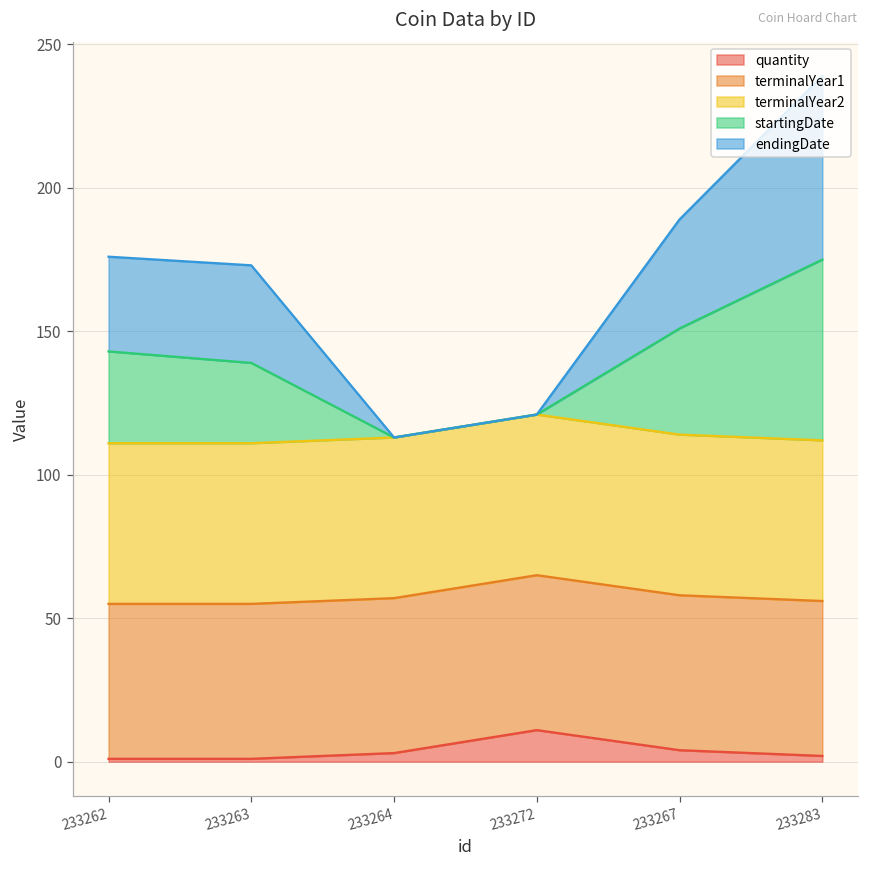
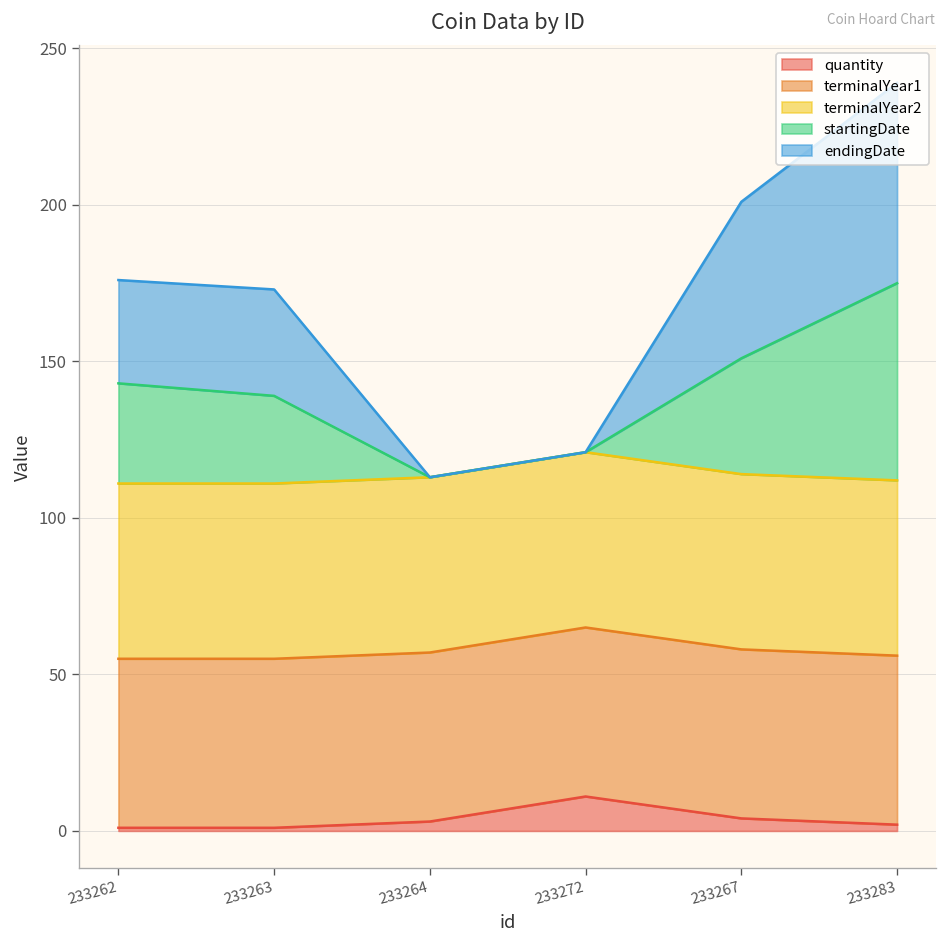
  {
    "terminalYear2": {
      "233262": 56,
      "233263": 56,
      "233267": 56,
      "233283": 56
    },
    "startingDate": {
      "233262": 32,
      "233263": 28,
      "233267": 37,
      "233283": 63
    },
    "endingDate": {
      "233262": 33,
      "233263": 34,
-     "233267": 38
+     "233267": 50
    }
  }
